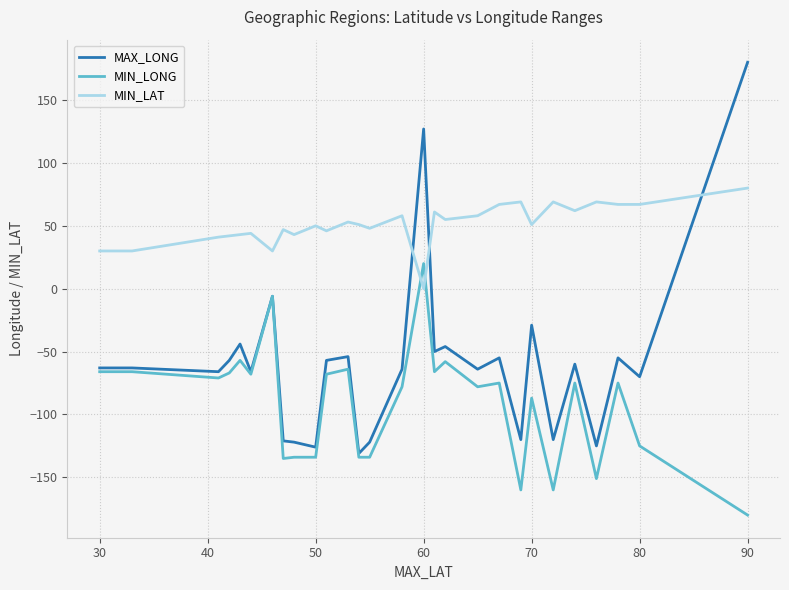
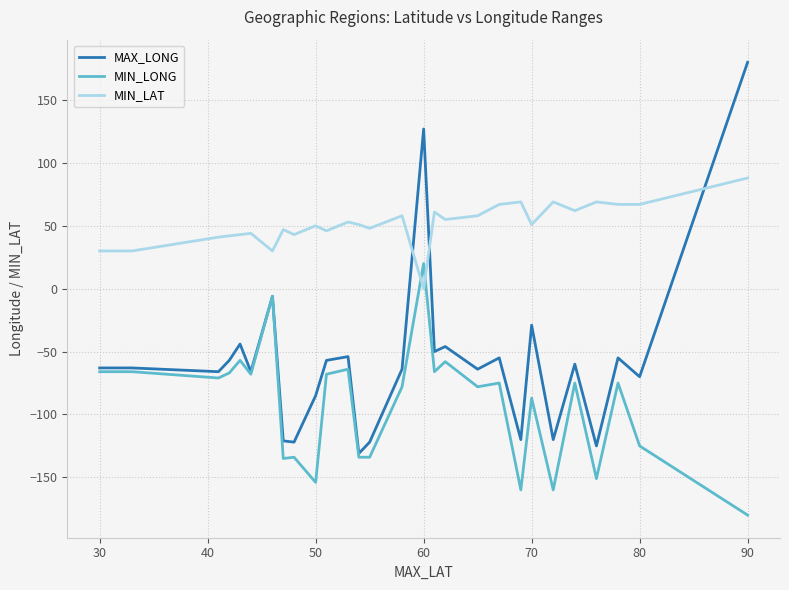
  {
    "MAX_LONG": {
      "30": -63,
-     "50": -126,
+     "50": -85,
      "60": 127,
      "70": -29,
      "80": -70,
      "90": 180
    },
    "MIN_LONG": {
      "30": -66,
-     "50": -134,
+     "50": -154,
      "60": 20,
      "70": -87,
      "80": -125,
      "90": -180
    },
    "MIN_LAT": {
      "30": 30,
      "50": 50,
      "60": 0,
      "70": 51,
      "80": 67,
-     "90": 80
+     "90": 88
    }
  }
